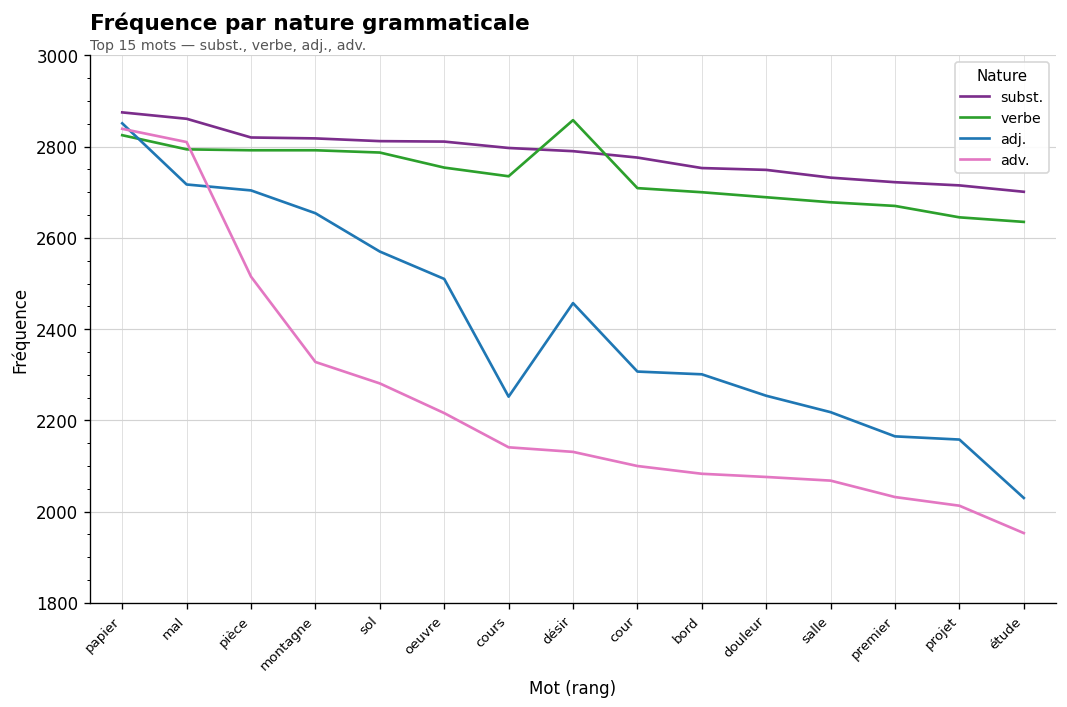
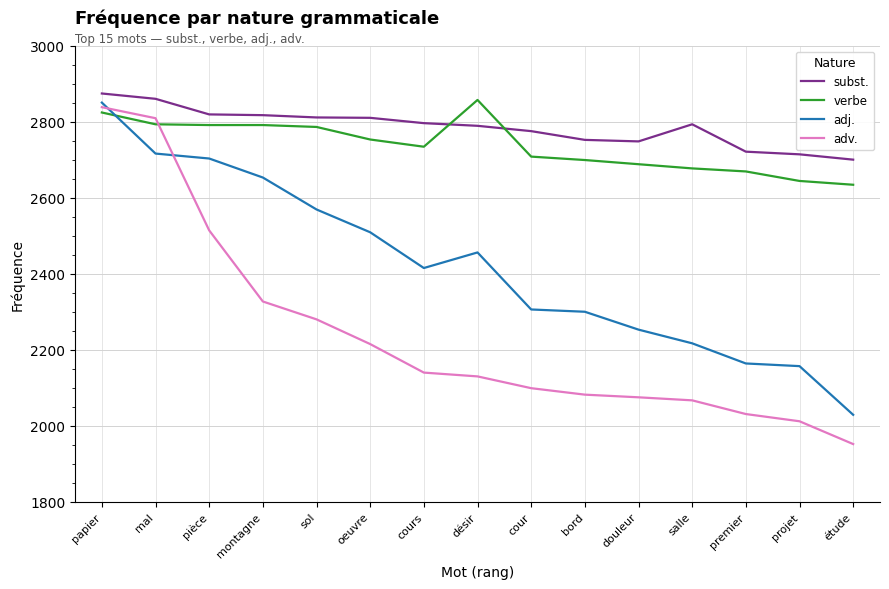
  {
    "subst.": {
      "papier": 2880,
      "mal": 2860,
      "pièce": 2820,
      "montagne": 2820,
      "sol": 2810,
      "oeuvre": 2810,
      "cours": 2800,
      "désir": 2790,
      "cour": 2780,
      "bord": 2750,
      "douleur": 2750,
-     "salle": 2730,
+     "salle": 2790,
      "premier": 2720,
      "projet": 2720,
      "étude": 2700
    },
    "verbe": {
      "papier": 2830,
      "mal": 2790,
      "pièce": 2790,
      "montagne": 2790,
      "sol": 2790,
      "oeuvre": 2750,
      "cours": 2740,
      "désir": 2860,
      "cour": 2710,
      "bord": 2700,
      "douleur": 2690,
      "salle": 2680,
      "premier": 2670,
      "projet": 2650,
      "étude": 2640
    },
    "adj.": {
      "papier": 2850,
      "mal": 2720,
      "pièce": 2700,
      "montagne": 2650,
      "sol": 2570,
      "oeuvre": 2510,
-     "cours": 2250,
+     "cours": 2420,
      "désir": 2460,
      "cour": 2310,
      "bord": 2300,
      "douleur": 2250,
      "salle": 2220,
      "premier": 2170,
      "projet": 2160,
      "étude": 2030
    },
    "adv.": {
      "papier": 2840,
      "mal": 2810,
      "pièce": 2520,
      "montagne": 2330,
      "sol": 2280,
      "oeuvre": 2220,
      "cours": 2140,
      "désir": 2130,
      "cour": 2100,
      "bord": 2080,
      "douleur": 2080,
      "salle": 2070,
      "premier": 2030,
      "projet": 2010,
      "étude": 1950
    }
  }
